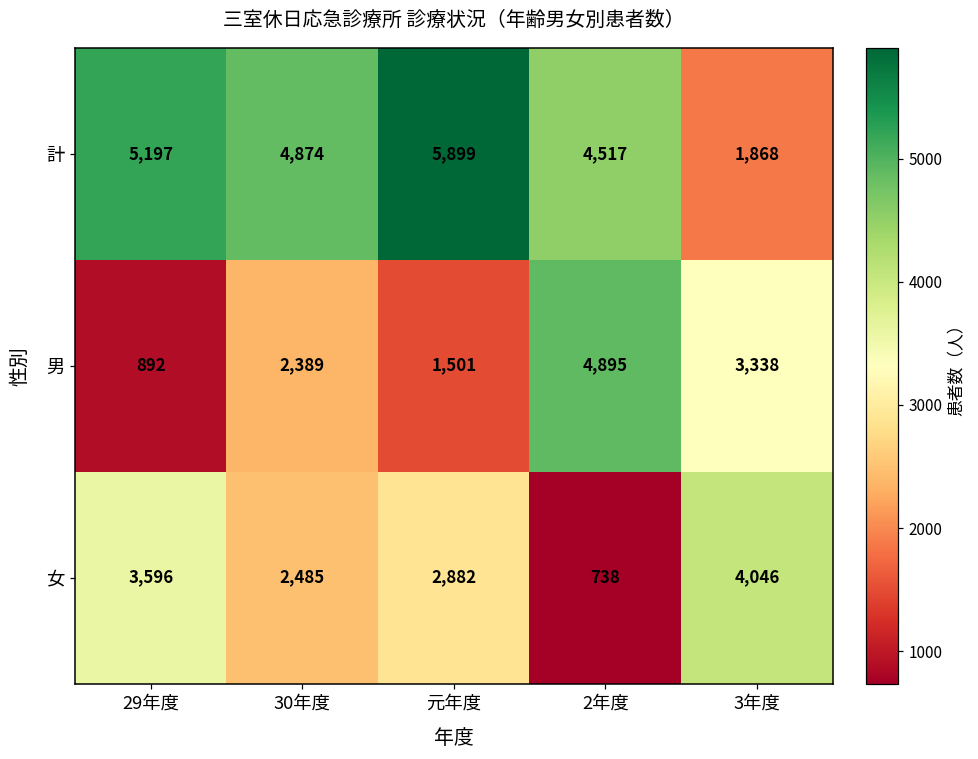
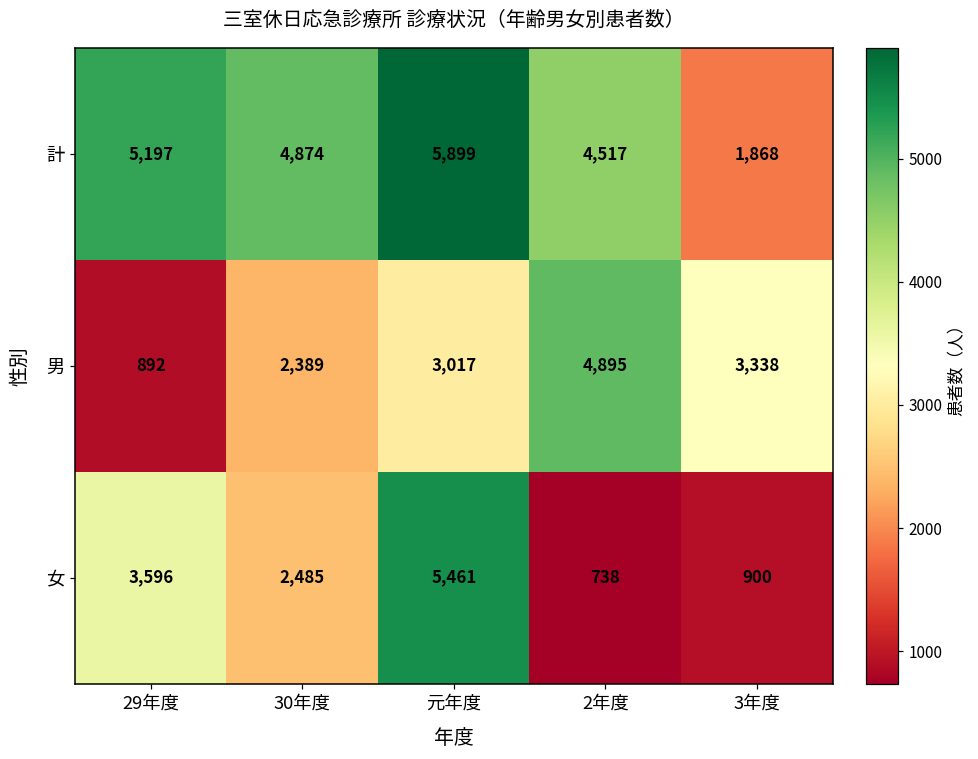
  {
    "計": {
      "29年度": "5,197",
      "30年度": "4,874",
      "元年度": "5,899",
      "2年度": "4,517",
      "3年度": "1,868"
    },
    "男": {
      "29年度": "892",
      "30年度": "2,389",
-     "元年度": "1,501",
+     "元年度": "3,017",
      "2年度": "4,895",
      "3年度": "3,338"
    },
    "女": {
      "29年度": "3,596",
      "30年度": "2,485",
-     "元年度": "2,882",
+     "元年度": "5,461",
      "2年度": "738",
-     "3年度": "4,046"
+     "3年度": "900"
    }
  }
